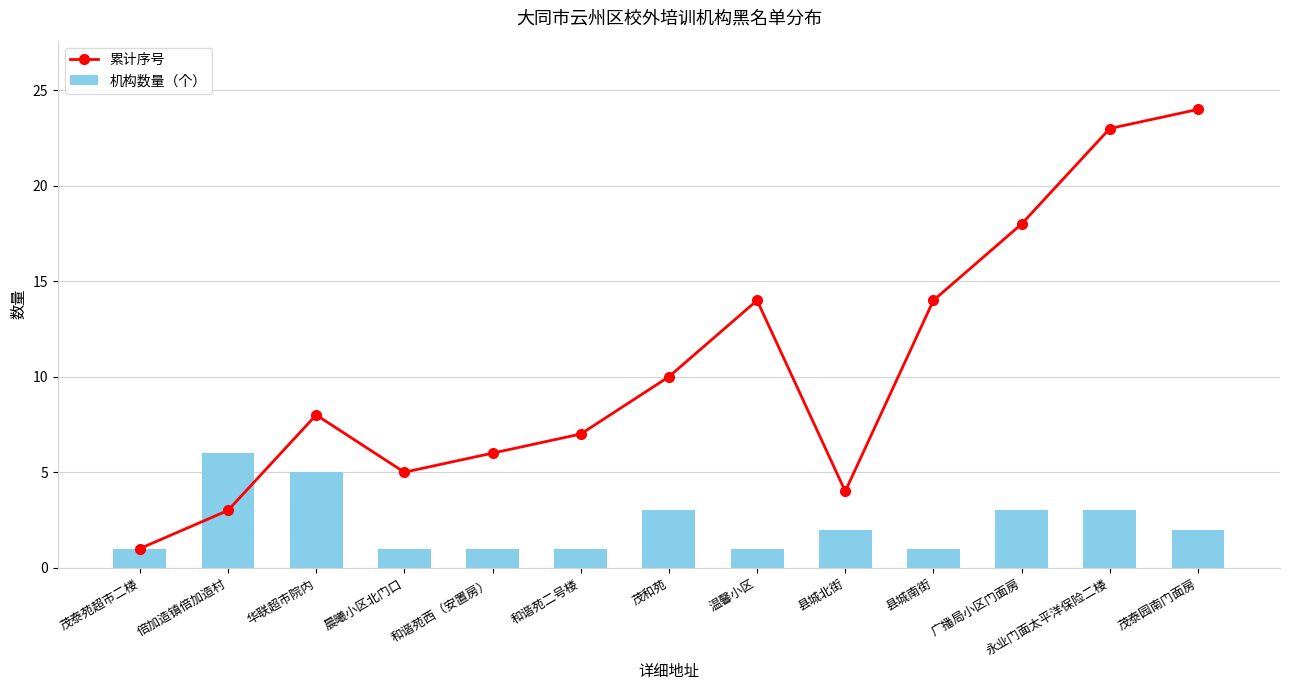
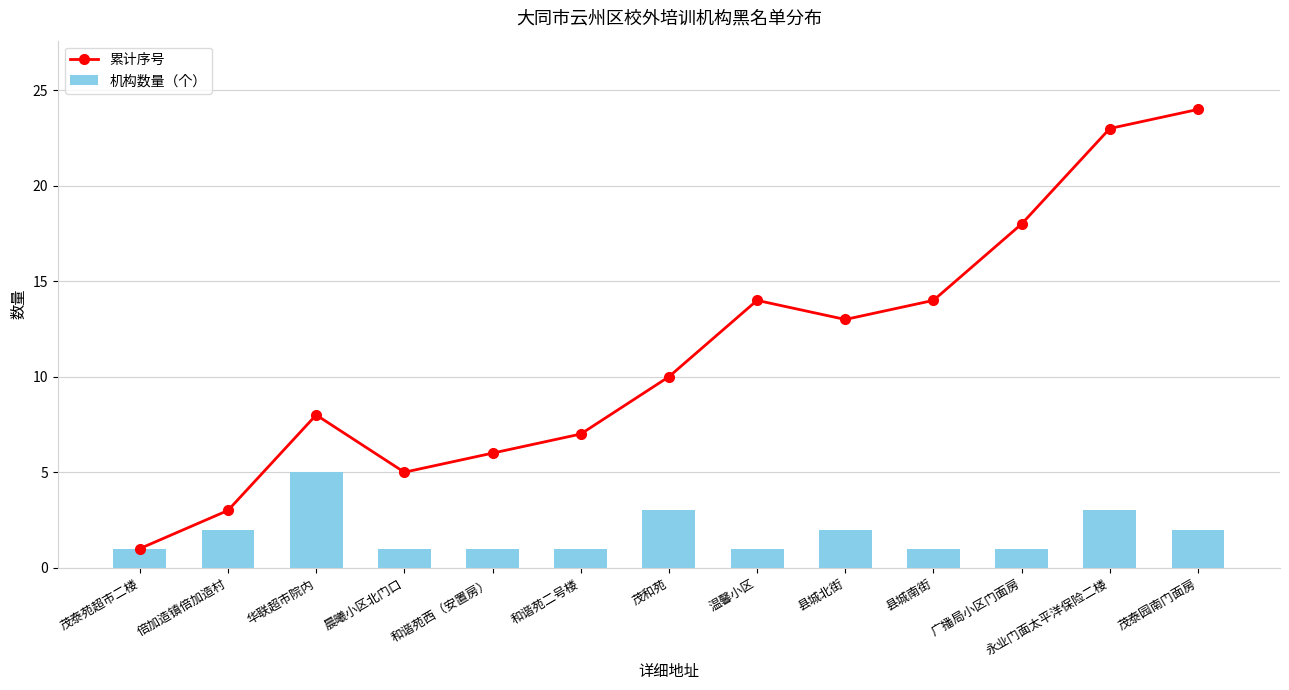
  {
    "累计序号": {
      "茂泰苑超市二楼": 1,
      "倍加造镇倍加造村": 3,
      "华联超市院内": 8,
      "晨曦小区北门口": 5,
      "和谐苑西（安置房）": 6,
      "和谐苑二号楼": 7,
      "茂和苑": 10,
      "温馨小区": 14,
-     "县城北街": 4,
+     "县城北街": 13,
      "县城南街": 14,
      "广播局小区门面房": 18,
      "永业门面太平洋保险二楼": 23,
      "茂泰园南门面房": 24
    },
    "机构数量（个）": {
      "茂泰苑超市二楼": 1,
-     "倍加造镇倍加造村": 6,
+     "倍加造镇倍加造村": 2,
      "华联超市院内": 5,
      "晨曦小区北门口": 1,
      "和谐苑西（安置房）": 1,
      "和谐苑二号楼": 1,
      "茂和苑": 3,
      "温馨小区": 1,
      "县城北街": 2,
      "县城南街": 1,
-     "广播局小区门面房": 3,
+     "广播局小区门面房": 1,
      "永业门面太平洋保险二楼": 3,
      "茂泰园南门面房": 2
    }
  }
